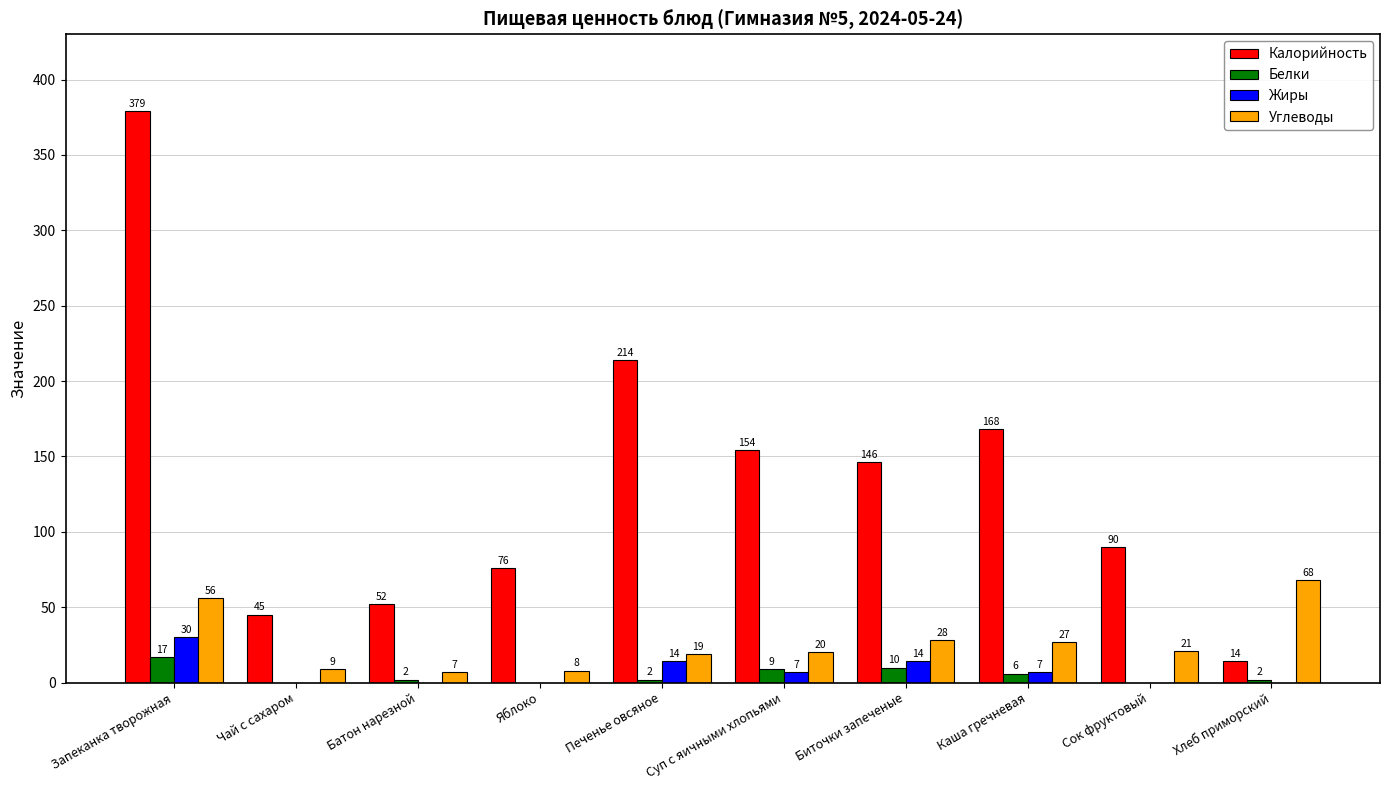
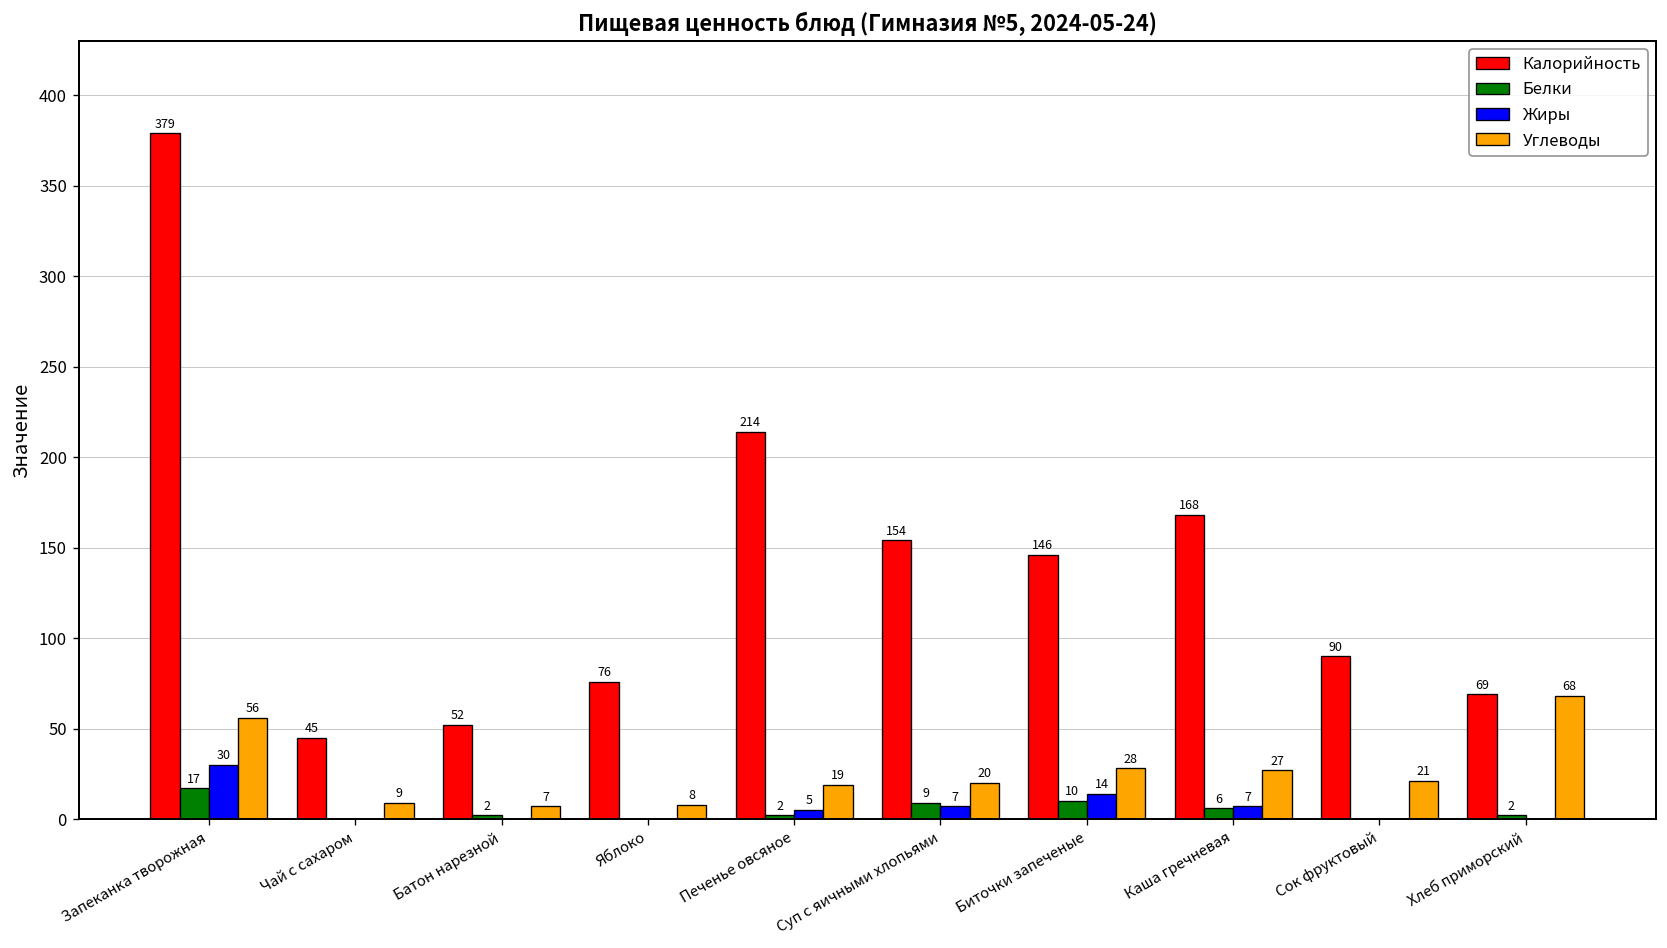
  {
    "Калорийность": {
      "Запеканка творожная": 379,
      "Чай с сахаром": 45,
      "Батон нарезной": 52,
      "Яблоко": 76,
      "Печенье овсяное": 214,
      "Суп с яичными хлопьями": 154,
      "Биточки запеченые": 146,
      "Каша гречневая": 168,
      "Сок фруктовый": 90,
-     "Хлеб приморский": 14
+     "Хлеб приморский": 69
    },
    "Белки": {
      "Запеканка творожная": 17,
      "Батон нарезной": 2,
      "Печенье овсяное": 2,
      "Суп с яичными хлопьями": 9,
      "Биточки запеченые": 10,
      "Каша гречневая": 6,
      "Хлеб приморский": 2
    },
    "Жиры": {
      "Запеканка творожная": 30,
-     "Печенье овсяное": 14,
+     "Печенье овсяное": 5,
      "Суп с яичными хлопьями": 7,
      "Биточки запеченые": 14,
      "Каша гречневая": 7
    },
    "Углеводы": {
      "Запеканка творожная": 56,
      "Чай с сахаром": 9,
      "Батон нарезной": 7,
      "Яблоко": 8,
      "Печенье овсяное": 19,
      "Суп с яичными хлопьями": 20,
      "Биточки запеченые": 28,
      "Каша гречневая": 27,
      "Сок фруктовый": 21,
      "Хлеб приморский": 68
    }
  }
